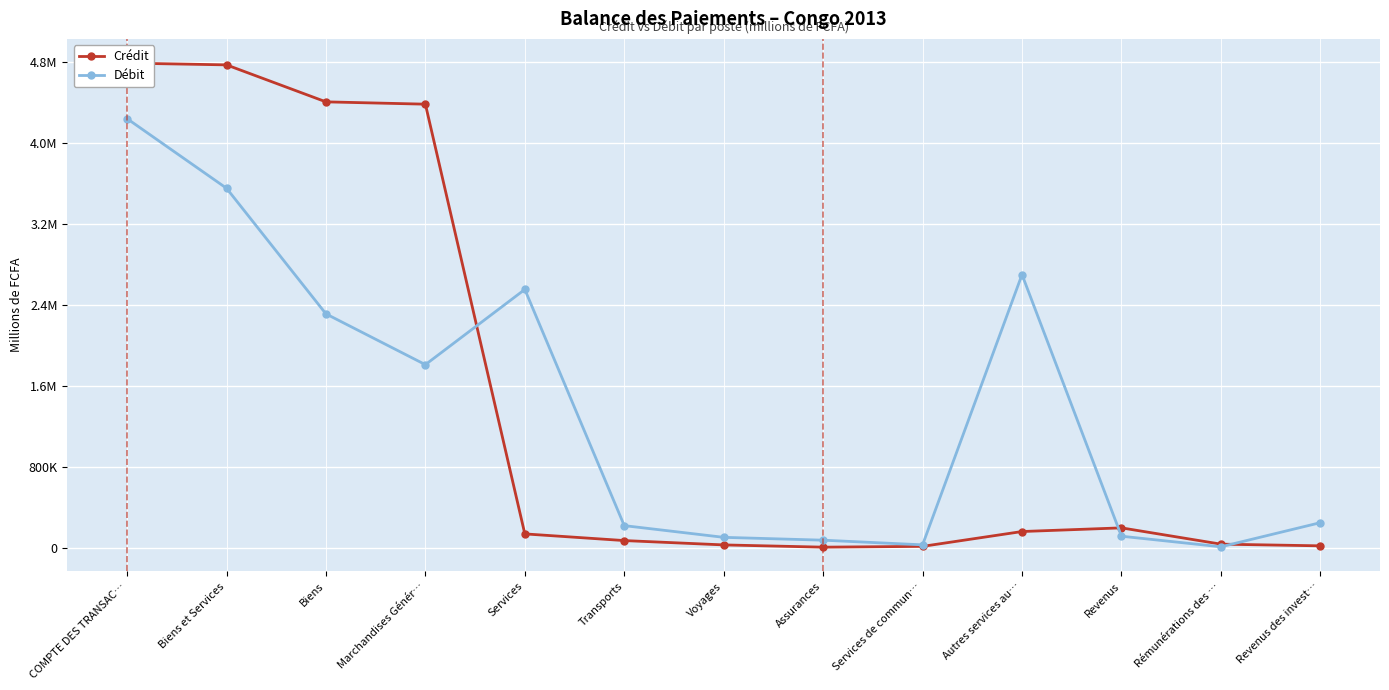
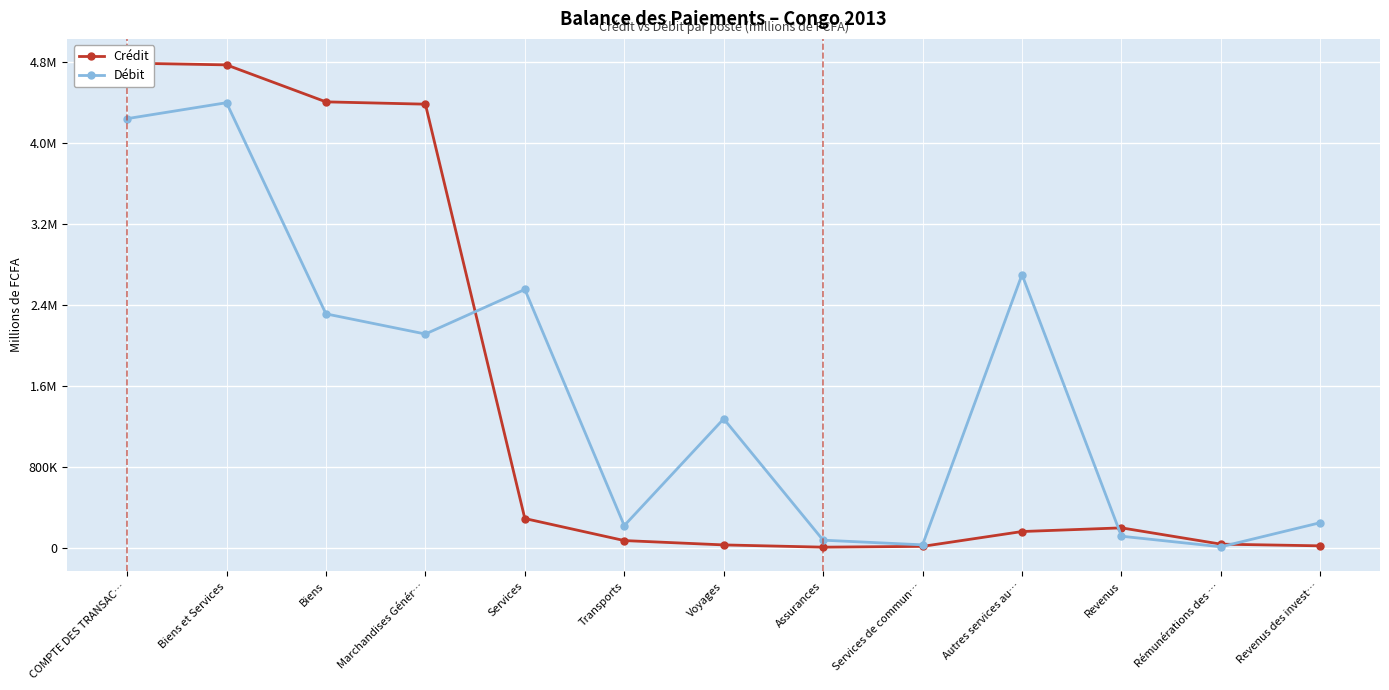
  {
    "Crédit": {
      "Biens et Services": 4770000,
      "Biens": 4410000,
      "Marchandises Génér…": 4390000,
-     "Services": 130000,
+     "Services": 290000,
      "Transports": 70000,
      "Voyages": 30000,
      "Assurances": 0,
      "Autres services au…": 160000,
      "Revenus": 190000,
      "Rémunérations des …": 30000,
      "Revenus des invest…": 20000
    },
    "Débit": {
      "COMPTE DES TRANSAC…": 4240000,
-     "Biens et Services": 3550000,
+     "Biens et Services": 4400000,
      "Biens": 2310000,
-     "Marchandises Génér…": 1810000,
+     "Marchandises Génér…": 2110000,
      "Services": 2550000,
      "Transports": 220000,
-     "Voyages": 100000,
+     "Voyages": 1270000,
      "Assurances": 70000,
      "Autres services au…": 2700000,
      "Revenus": 110000,
      "Rémunérations des …": 10000,
      "Revenus des invest…": 250000
    }
  }
